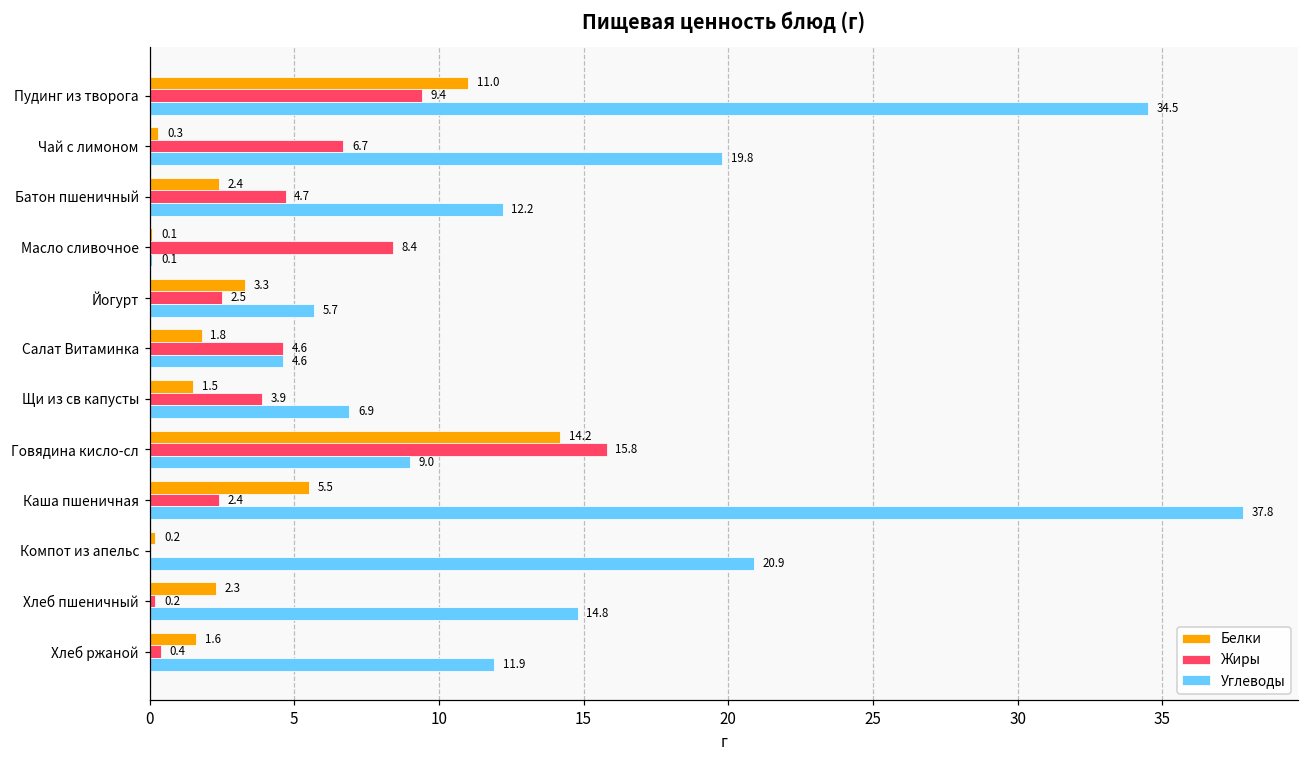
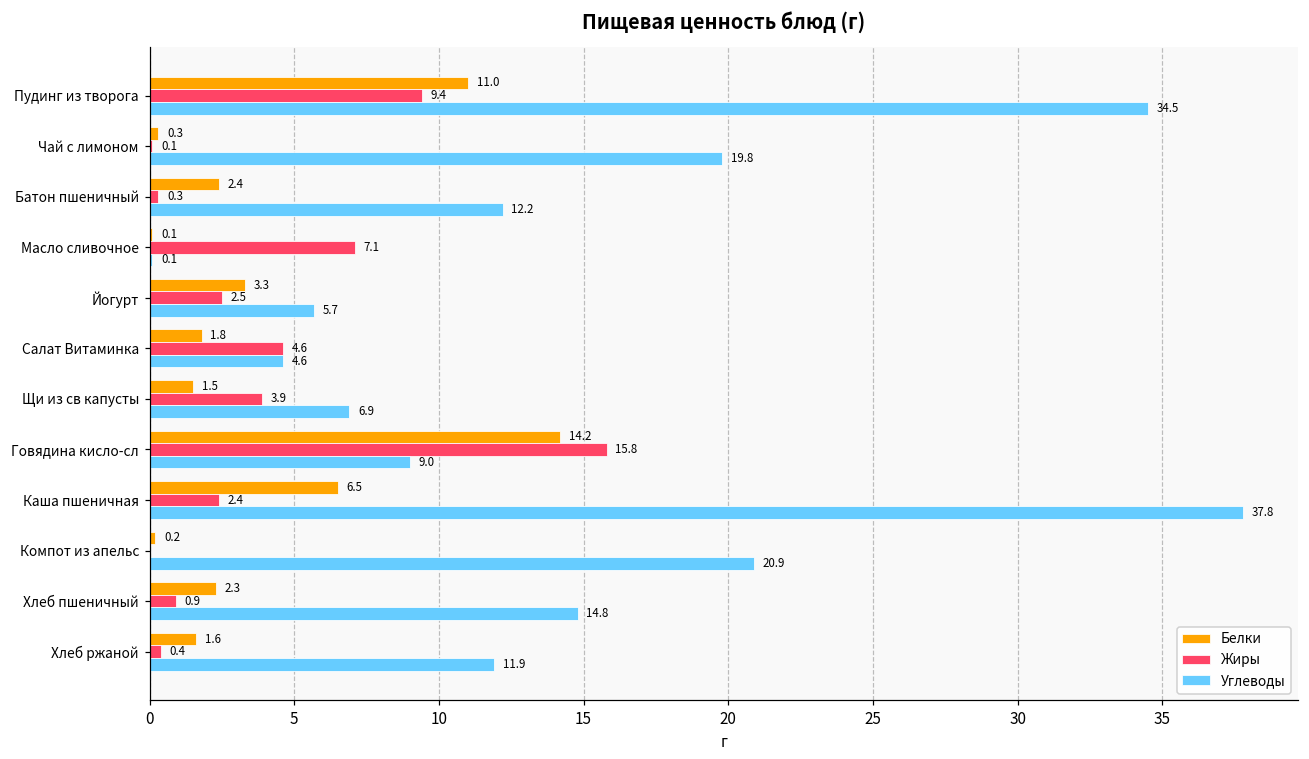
  {
    "Белки": {
      "Пудинг из творога": 11.0,
      "Чай с лимоном": 0.3,
      "Батон пшеничный": 2.4,
      "Масло сливочное": 0.1,
      "Йогурт": 3.3,
      "Салат Витаминка": 1.8,
      "Щи из св капусты": 1.5,
      "Говядина кисло-сл": 14.2,
-     "Каша пшеничная": 5.5,
+     "Каша пшеничная": 6.5,
      "Компот из апельс": 0.2,
      "Хлеб пшеничный": 2.3,
      "Хлеб ржаной": 1.6
    },
    "Жиры": {
      "Пудинг из творога": 9.4,
-     "Чай с лимоном": 6.7,
-     "Батон пшеничный": 4.7,
-     "Масло сливочное": 8.4,
+     "Чай с лимоном": 0.1,
+     "Батон пшеничный": 0.3,
+     "Масло сливочное": 7.1,
      "Йогурт": 2.5,
      "Салат Витаминка": 4.6,
      "Щи из св капусты": 3.9,
      "Говядина кисло-сл": 15.8,
      "Каша пшеничная": 2.4,
-     "Хлеб пшеничный": 0.2,
+     "Хлеб пшеничный": 0.9,
      "Хлеб ржаной": 0.4
    },
    "Углеводы": {
      "Пудинг из творога": 34.5,
      "Чай с лимоном": 19.8,
      "Батон пшеничный": 12.2,
      "Масло сливочное": 0.1,
      "Йогурт": 5.7,
      "Салат Витаминка": 4.6,
      "Щи из св капусты": 6.9,
      "Говядина кисло-сл": 9.0,
      "Каша пшеничная": 37.8,
      "Компот из апельс": 20.9,
      "Хлеб пшеничный": 14.8,
      "Хлеб ржаной": 11.9
    }
  }
